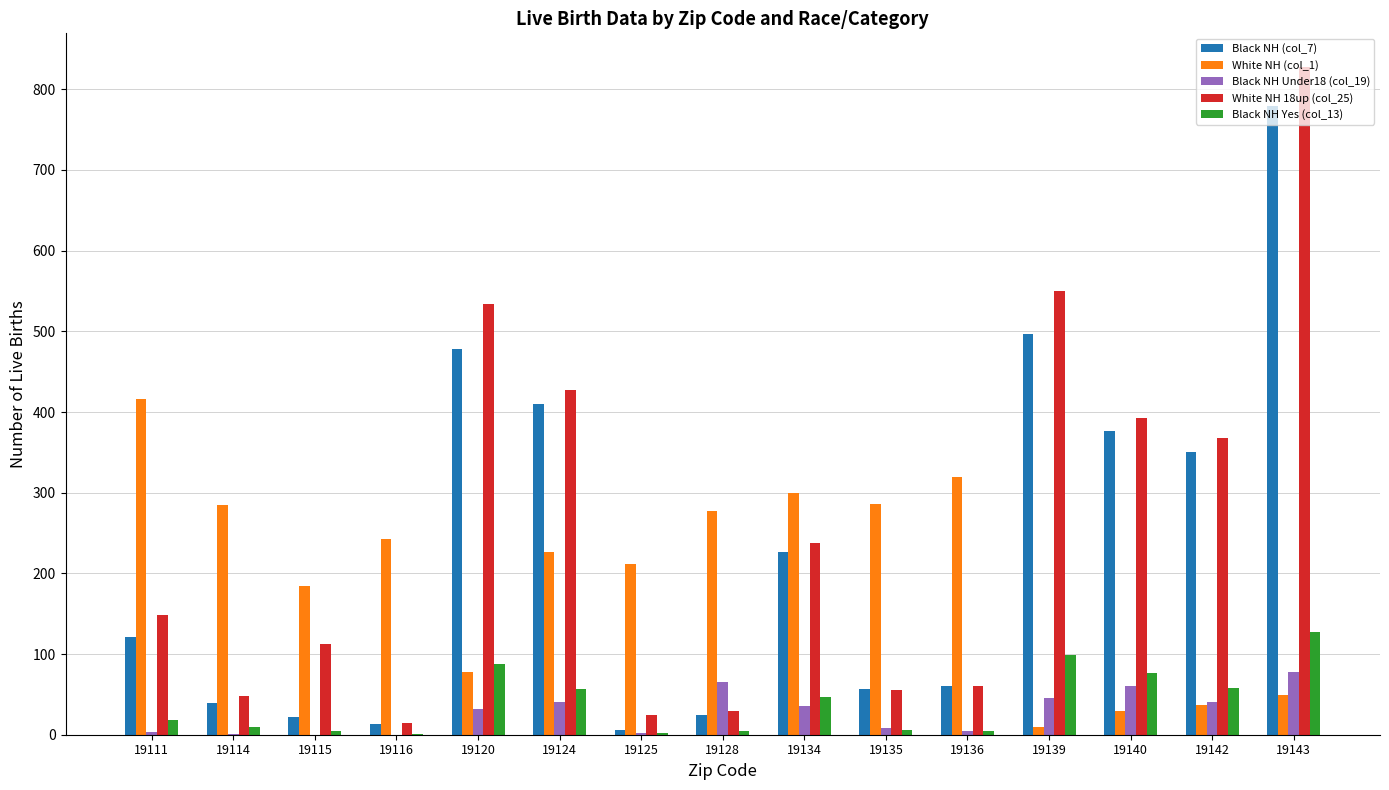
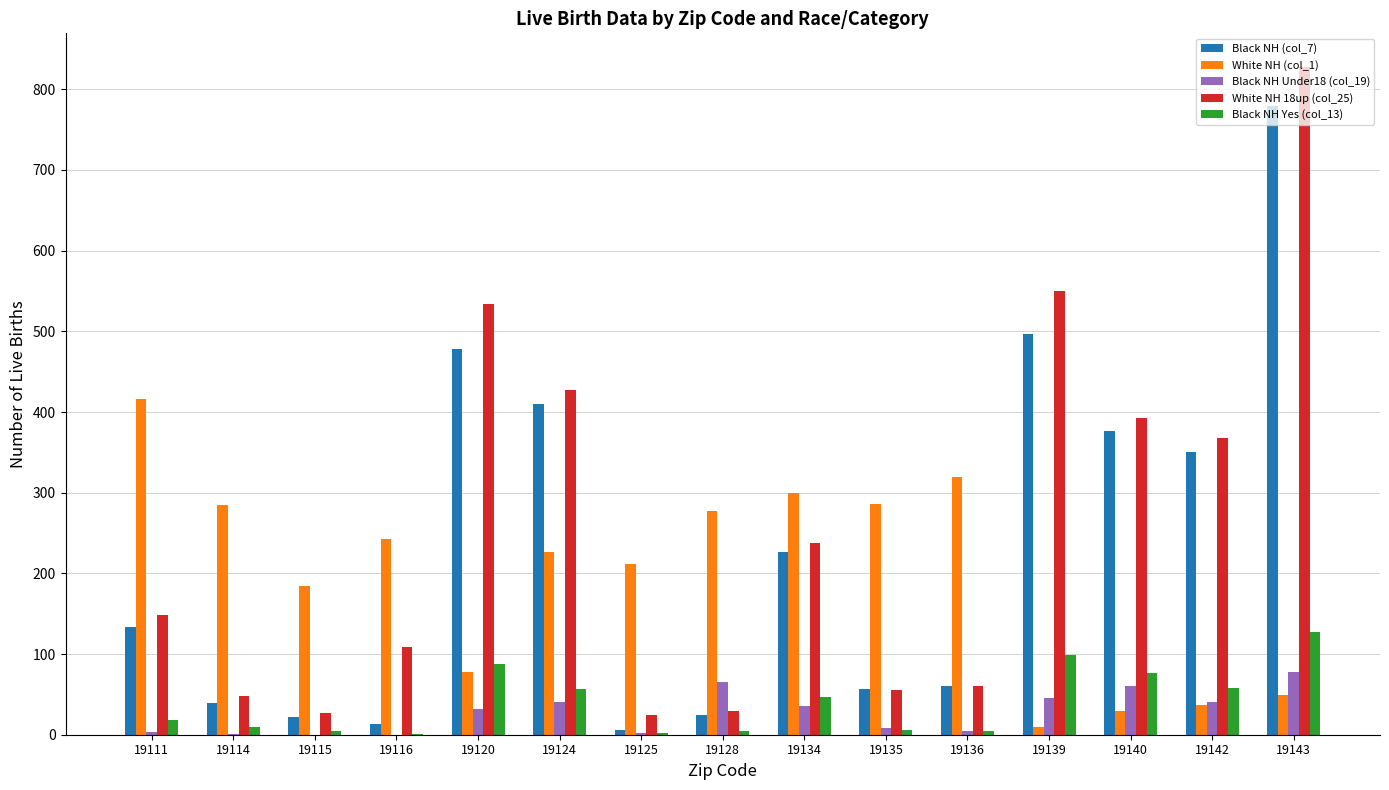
  {
    "Black NH (col_7)": {
-     "19111": 120,
+     "19111": 130,
      "19114": 40,
      "19115": 20,
      "19116": 10,
      "19120": 480,
      "19124": 410,
      "19125": 10,
      "19128": 30,
      "19134": 230,
      "19135": 60,
      "19136": 60,
      "19139": 500,
      "19140": 380,
      "19142": 350
    },
    "White NH (col_1)": {
      "19111": 420,
      "19114": 290,
      "19115": 180,
      "19116": 240,
      "19120": 80,
      "19124": 230,
      "19125": 210,
      "19128": 280,
      "19134": 300,
      "19135": 290,
      "19136": 320,
      "19139": 10,
      "19140": 30,
      "19142": 40,
      "19143": 50
    },
    "Black NH Under18 (col_19)": {
      "19115": 0,
      "19116": 0,
      "19120": 30,
      "19124": 40,
      "19128": 70,
      "19134": 40,
      "19135": 10,
      "19136": 10,
      "19139": 50,
      "19140": 60,
      "19142": 40,
      "19143": 80
    },
    "White NH 18up (col_25)": {
      "19111": 150,
      "19114": 50,
-     "19115": 110,
-     "19116": 10,
+     "19115": 30,
+     "19116": 110,
      "19120": 530,
      "19124": 430,
      "19125": 30,
      "19128": 30,
      "19134": 240,
      "19135": 60,
      "19136": 60,
      "19139": 550,
      "19140": 390,
      "19142": 370
    },
    "Black NH Yes (col_13)": {
      "19111": 20,
      "19114": 10,
      "19115": 10,
      "19120": 90,
      "19124": 60,
      "19128": 10,
      "19134": 50,
      "19135": 10,
      "19136": 10,
      "19139": 100,
      "19140": 80,
      "19142": 60,
      "19143": 130
    }
  }
